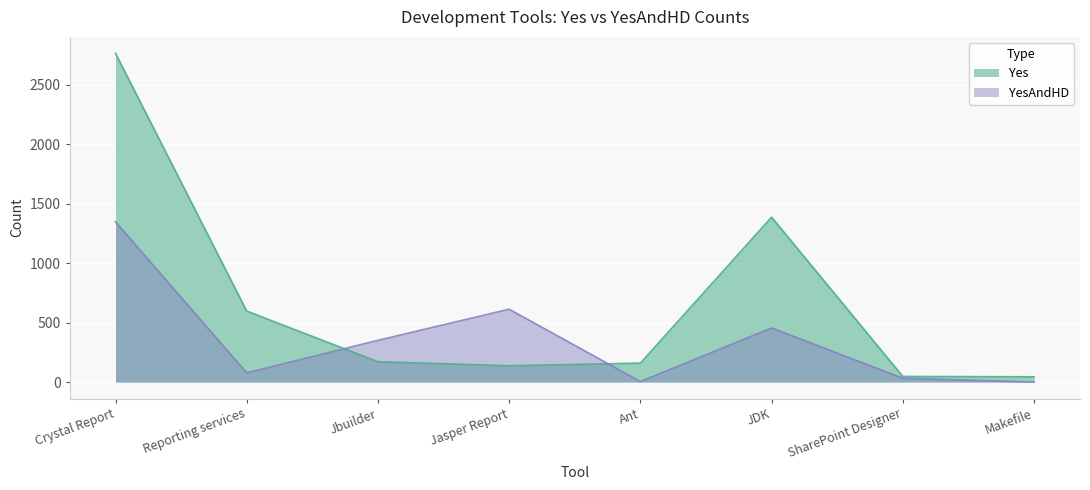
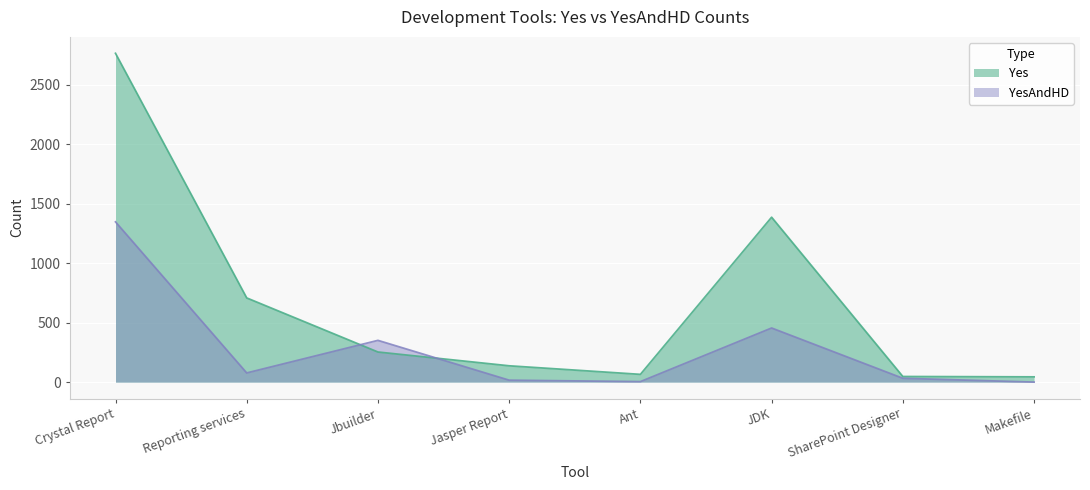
  {
    "Yes": {
      "Crystal Report": 2770,
-     "Reporting services": 600,
-     "Jbuilder": 170,
+     "Reporting services": 710,
+     "Jbuilder": 250,
      "Jasper Report": 140,
-     "Ant": 160,
+     "Ant": 70,
      "JDK": 1390,
      "Makefile": 40
    },
    "YesAndHD": {
      "Crystal Report": 1350,
      "Reporting services": 80,
      "Jbuilder": 350,
-     "Jasper Report": 610,
+     "Jasper Report": 20,
      "Ant": 0,
      "JDK": 460,
      "Makefile": 0
    }
  }
